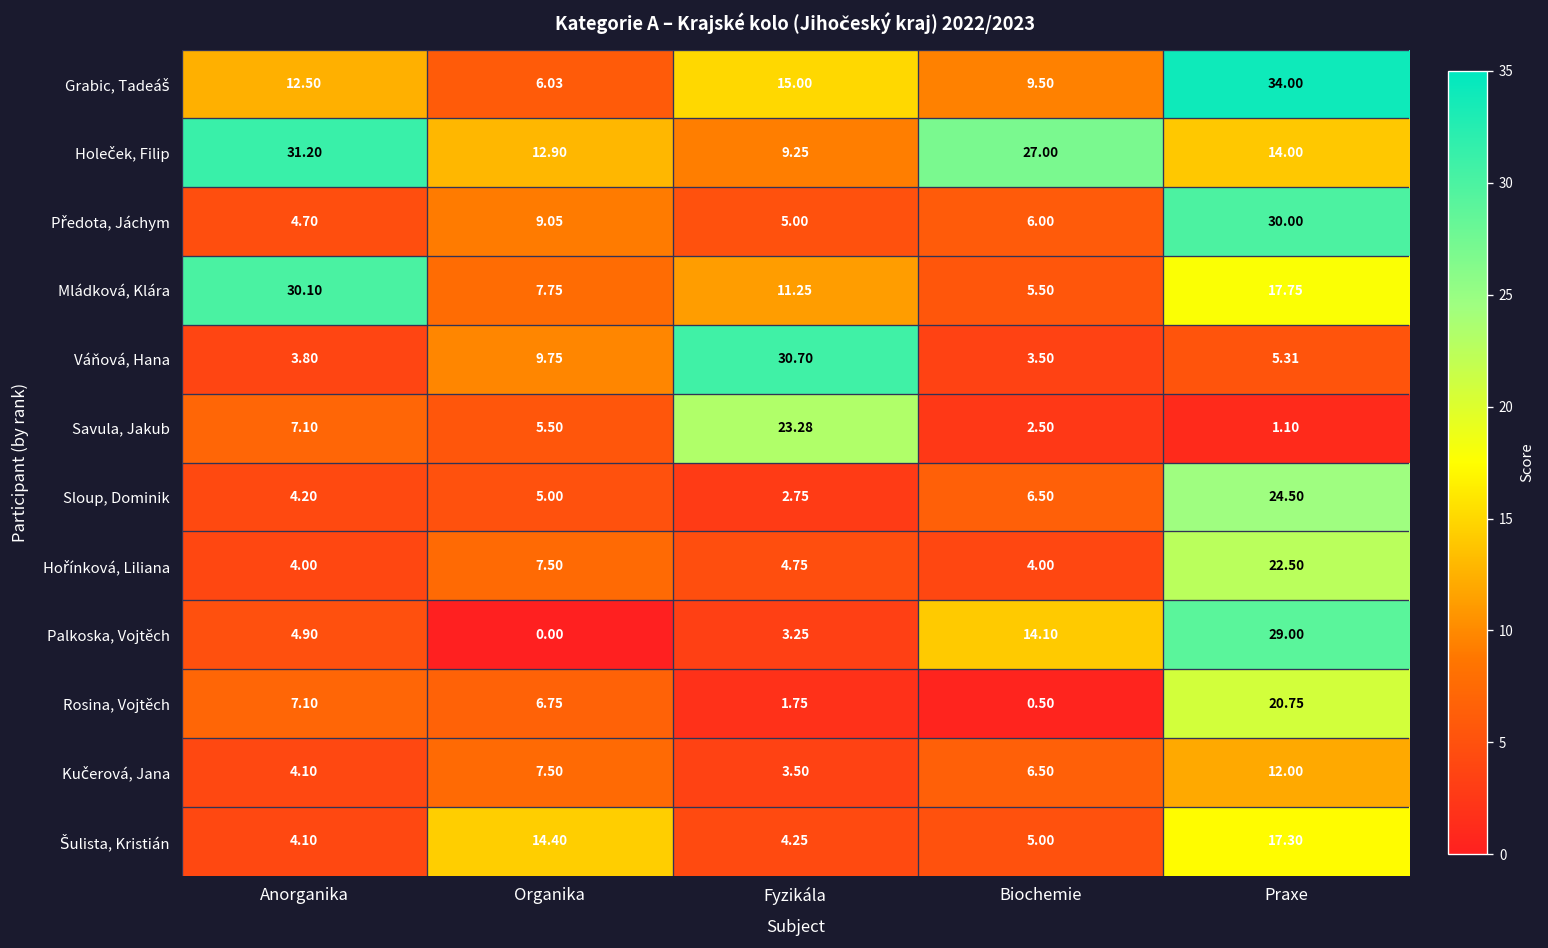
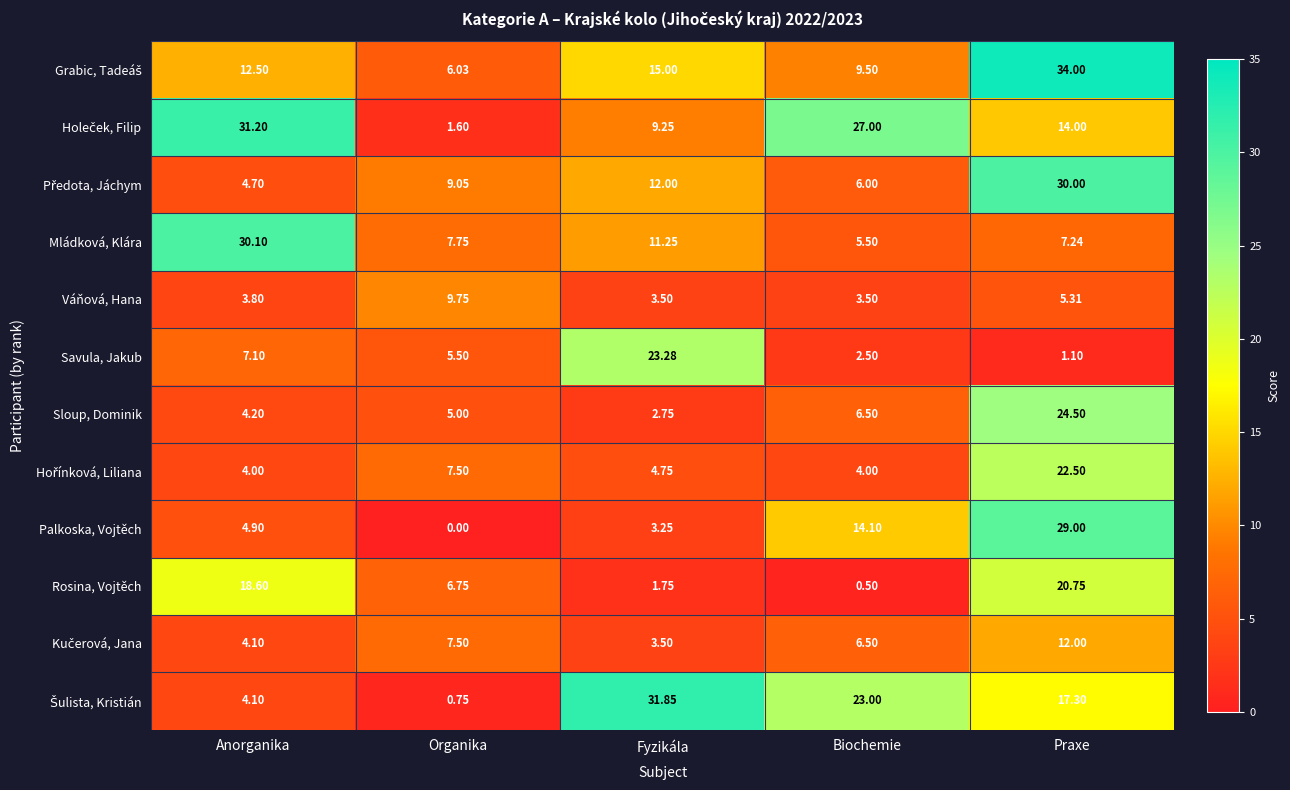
  {
    "Grabic, Tadeáš": {
      "Anorganika": 12.50,
      "Organika": 6.03,
      "Fyzikála": 15.00,
      "Biochemie": 9.50,
      "Praxe": 34.00
    },
    "Holeček, Filip": {
      "Anorganika": 31.20,
-     "Organika": 12.90,
+     "Organika": 1.60,
      "Fyzikála": 9.25,
      "Biochemie": 27.00,
      "Praxe": 14.00
    },
    "Předota, Jáchym": {
      "Anorganika": 4.70,
      "Organika": 9.05,
-     "Fyzikála": 5.00,
+     "Fyzikála": 12.00,
      "Biochemie": 6.00,
      "Praxe": 30.00
    },
    "Mládková, Klára": {
      "Anorganika": 30.10,
      "Organika": 7.75,
      "Fyzikála": 11.25,
      "Biochemie": 5.50,
-     "Praxe": 17.75
+     "Praxe": 7.24
    },
    "Váňová, Hana": {
      "Anorganika": 3.80,
      "Organika": 9.75,
-     "Fyzikála": 30.70,
+     "Fyzikála": 3.50,
      "Biochemie": 3.50,
      "Praxe": 5.31
    },
    "Savula, Jakub": {
      "Anorganika": 7.10,
      "Organika": 5.50,
      "Fyzikála": 23.28,
      "Biochemie": 2.50,
      "Praxe": 1.10
    },
    "Sloup, Dominik": {
      "Anorganika": 4.20,
      "Organika": 5.00,
      "Fyzikála": 2.75,
      "Biochemie": 6.50,
      "Praxe": 24.50
    },
    "Hořínková, Liliana": {
      "Anorganika": 4.00,
      "Organika": 7.50,
      "Fyzikála": 4.75,
      "Biochemie": 4.00,
      "Praxe": 22.50
    },
    "Palkoska, Vojtěch": {
      "Anorganika": 4.90,
      "Organika": 0.00,
      "Fyzikála": 3.25,
      "Biochemie": 14.10,
      "Praxe": 29.00
    },
    "Rosina, Vojtěch": {
-     "Anorganika": 7.10,
+     "Anorganika": 18.60,
      "Organika": 6.75,
      "Fyzikála": 1.75,
      "Biochemie": 0.50,
      "Praxe": 20.75
    },
    "Kučerová, Jana": {
      "Anorganika": 4.10,
      "Organika": 7.50,
      "Fyzikála": 3.50,
      "Biochemie": 6.50,
      "Praxe": 12.00
    },
    "Šulista, Kristián": {
      "Anorganika": 4.10,
-     "Organika": 14.40,
-     "Fyzikála": 4.25,
-     "Biochemie": 5.00,
+     "Organika": 0.75,
+     "Fyzikála": 31.85,
+     "Biochemie": 23.00,
      "Praxe": 17.30
    }
  }
